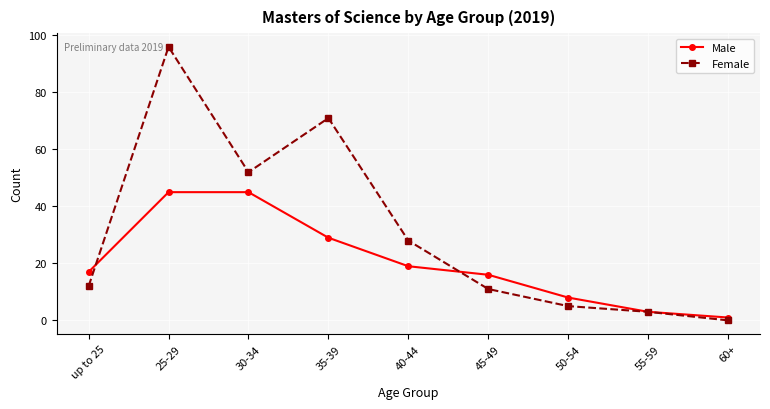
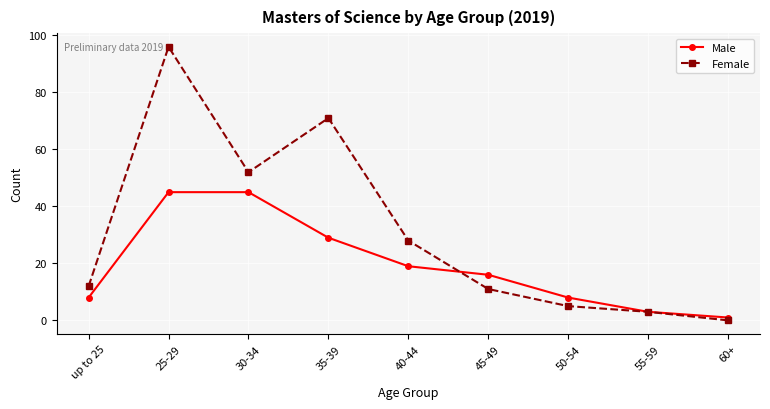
  {
    "Male": {
-     "up to 25": 17,
+     "up to 25": 8,
      "25-29": 45,
      "30-34": 45,
      "35-39": 29,
      "40-44": 19,
      "45-49": 16,
      "50-54": 8,
      "60+": 1
    },
    "Female": {
      "up to 25": 12,
      "30-34": 52,
      "35-39": 71,
      "40-44": 28,
      "45-49": 11,
      "50-54": 5,
      "60+": 0
    }
  }
